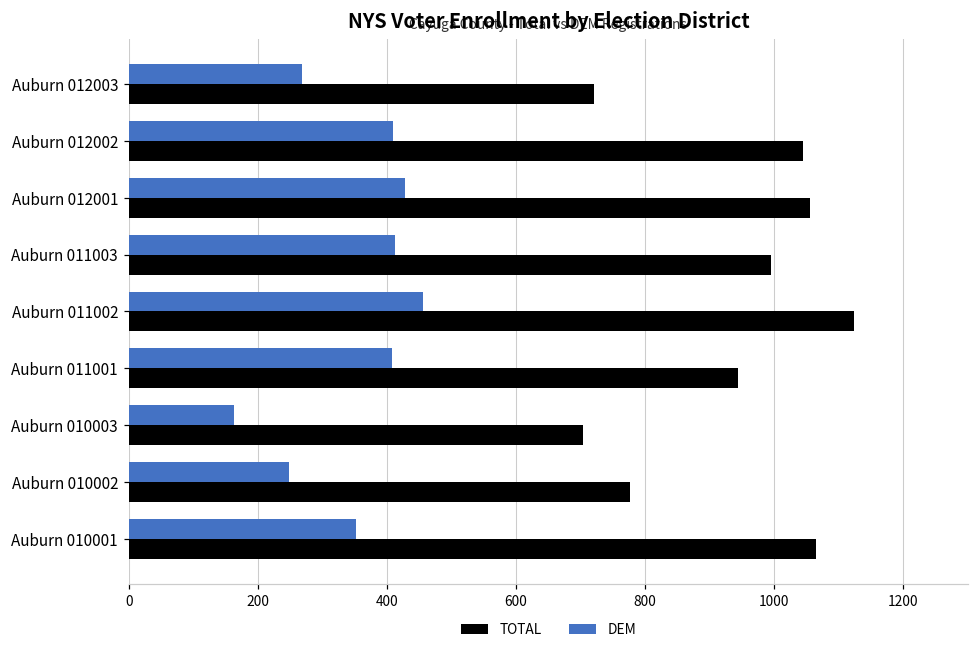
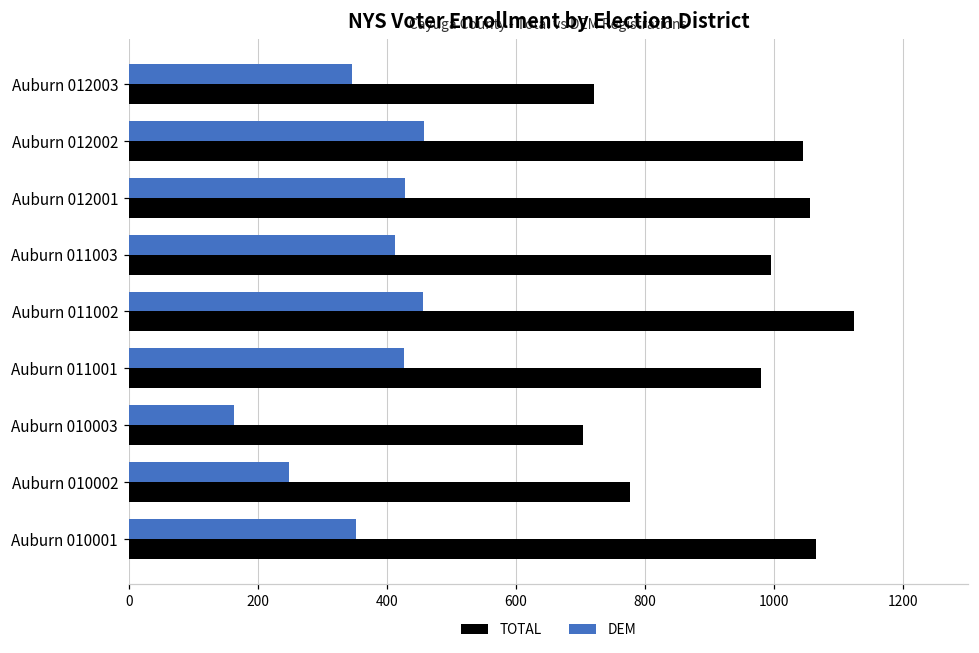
  {
    "TOTAL": {
      "Auburn 012003": 720,
      "Auburn 012002": 1050,
      "Auburn 012001": 1060,
      "Auburn 011003": 1000,
      "Auburn 011002": 1120,
-     "Auburn 011001": 940,
+     "Auburn 011001": 980,
      "Auburn 010003": 700,
      "Auburn 010002": 780,
      "Auburn 010001": 1070
    },
    "DEM": {
-     "Auburn 012003": 270,
-     "Auburn 012002": 410,
+     "Auburn 012003": 350,
+     "Auburn 012002": 460,
      "Auburn 012001": 430,
      "Auburn 011003": 410,
      "Auburn 011002": 460,
-     "Auburn 011001": 410,
+     "Auburn 011001": 430,
      "Auburn 010003": 160,
      "Auburn 010002": 250,
      "Auburn 010001": 350
    }
  }
